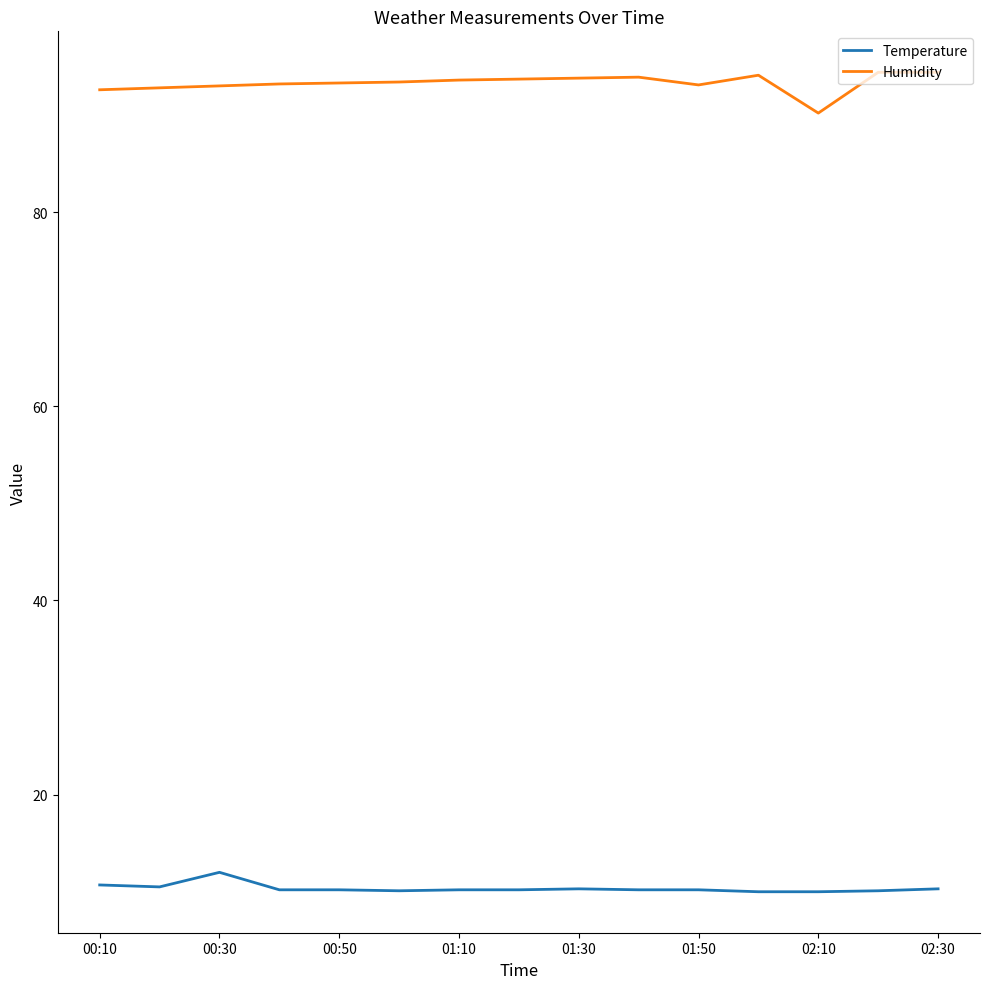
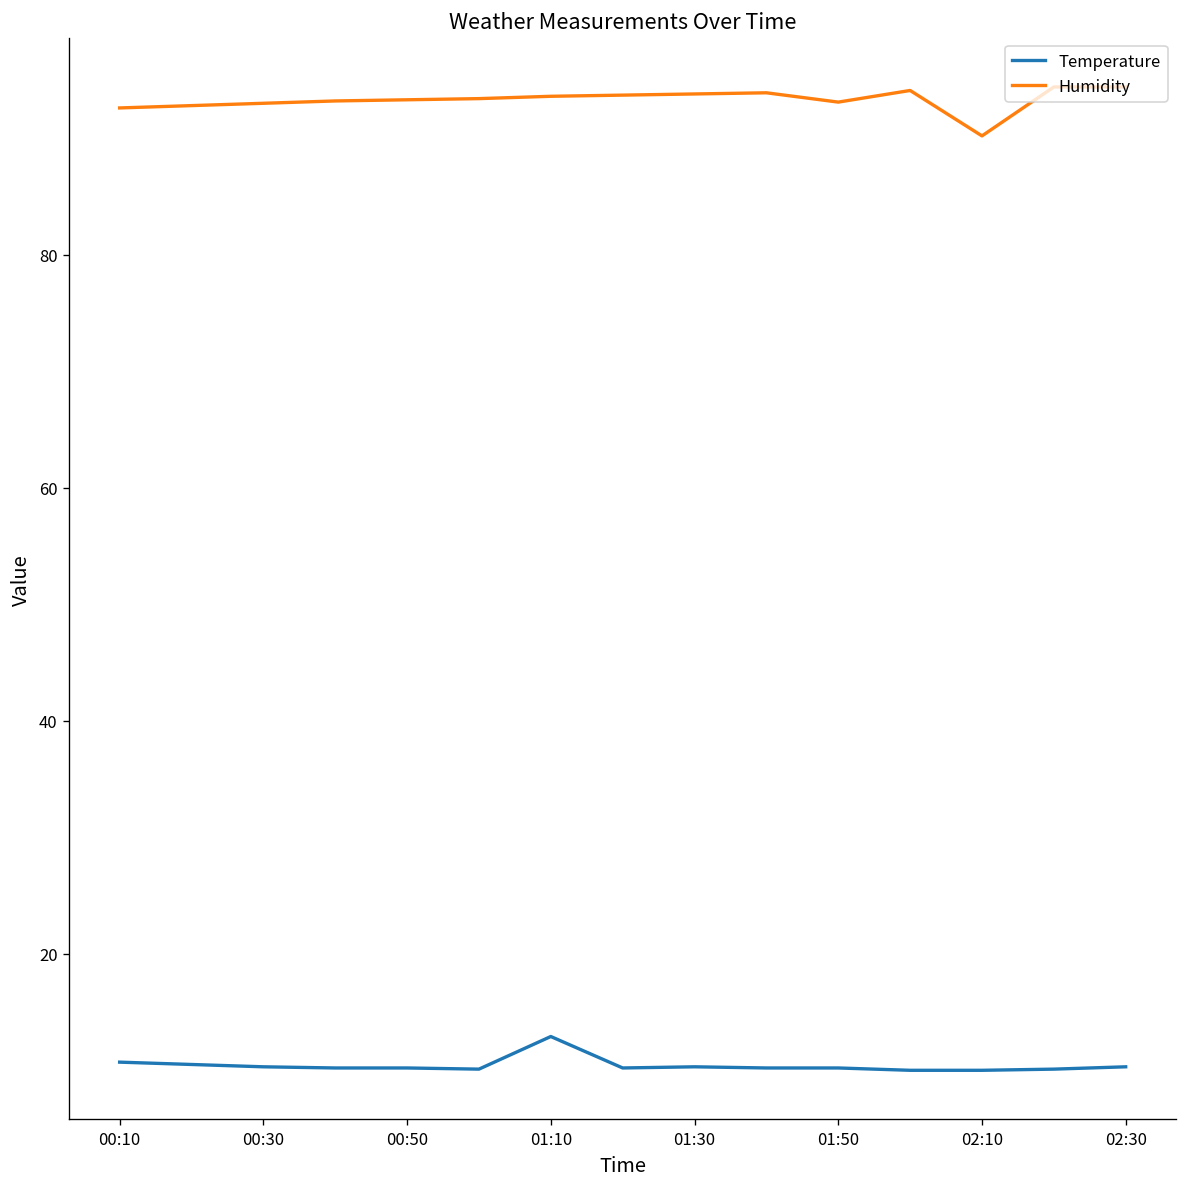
  {
    "Temperature": {
      "00:10": 11,
-     "00:30": 12,
+     "00:30": 10,
      "00:50": 10,
-     "01:10": 10,
+     "01:10": 13,
      "01:30": 10,
      "01:50": 10,
      "02:10": 10,
      "02:30": 10
    },
    "Humidity": {
      "00:10": 93,
      "00:30": 93,
      "00:50": 93,
      "01:10": 94,
      "01:30": 94,
      "01:50": 93,
      "02:10": 90
    }
  }
